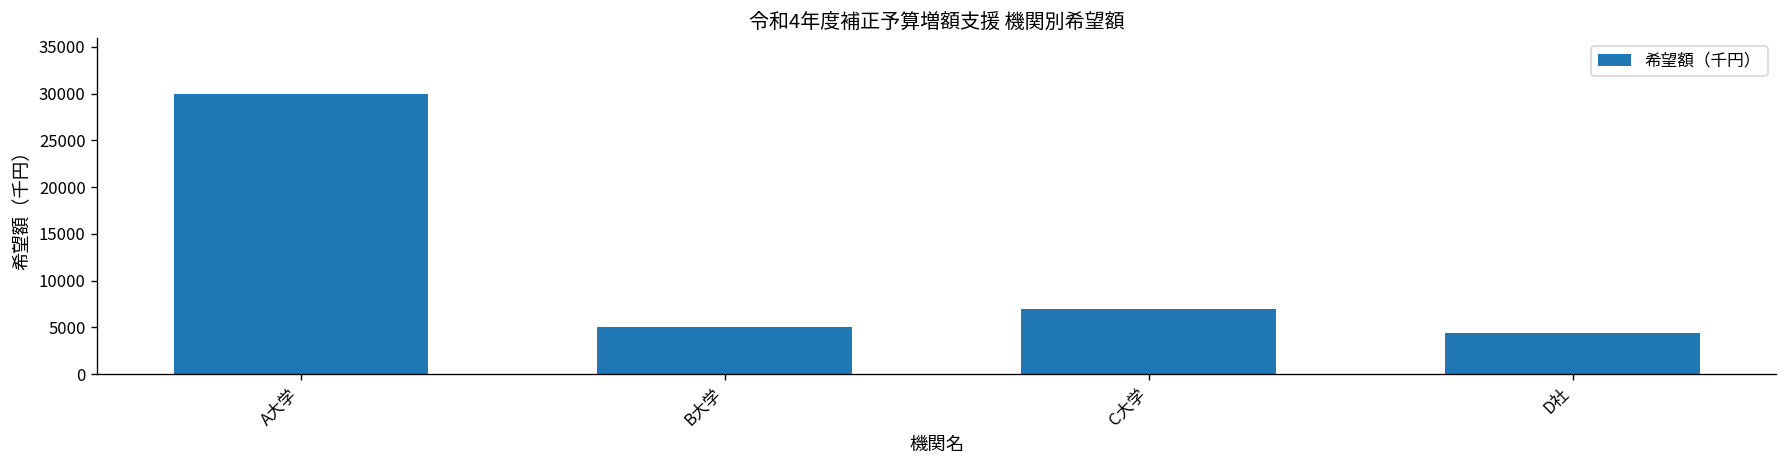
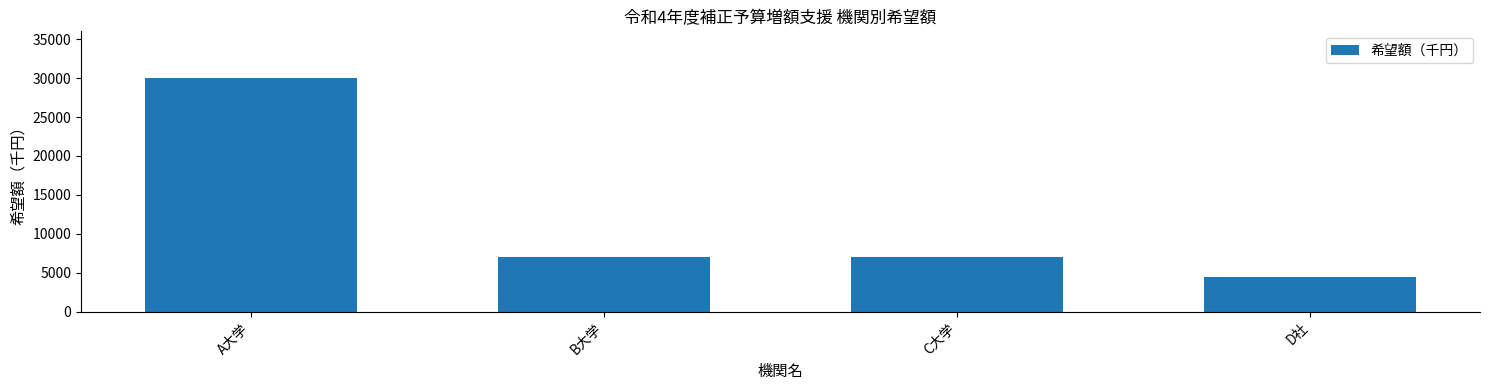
  {
    "A大学": 30000,
-   "B大学": 5000,
+   "B大学": 7000,
    "C大学": 7000,
    "D社": 4000
  }
